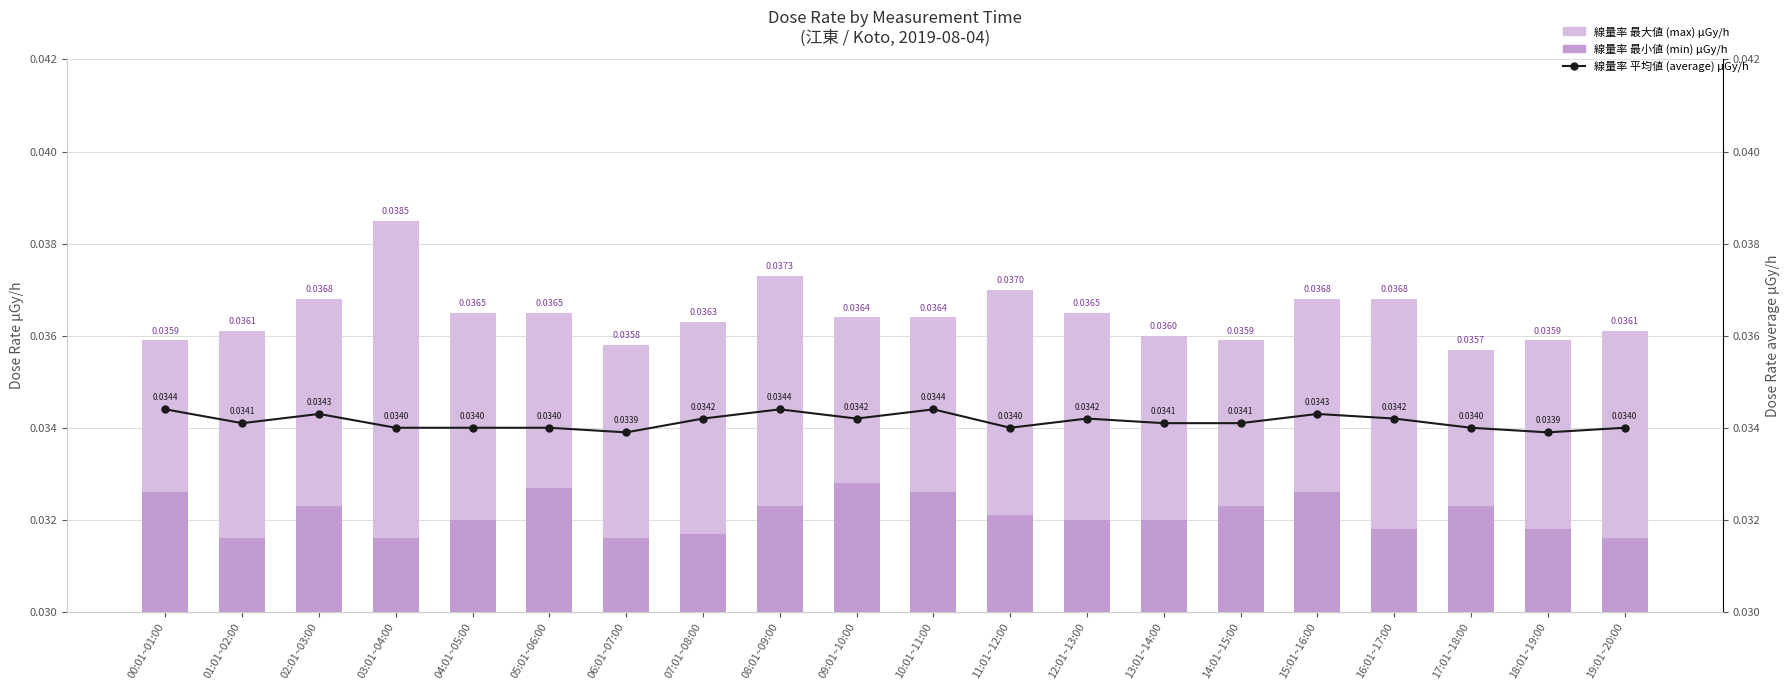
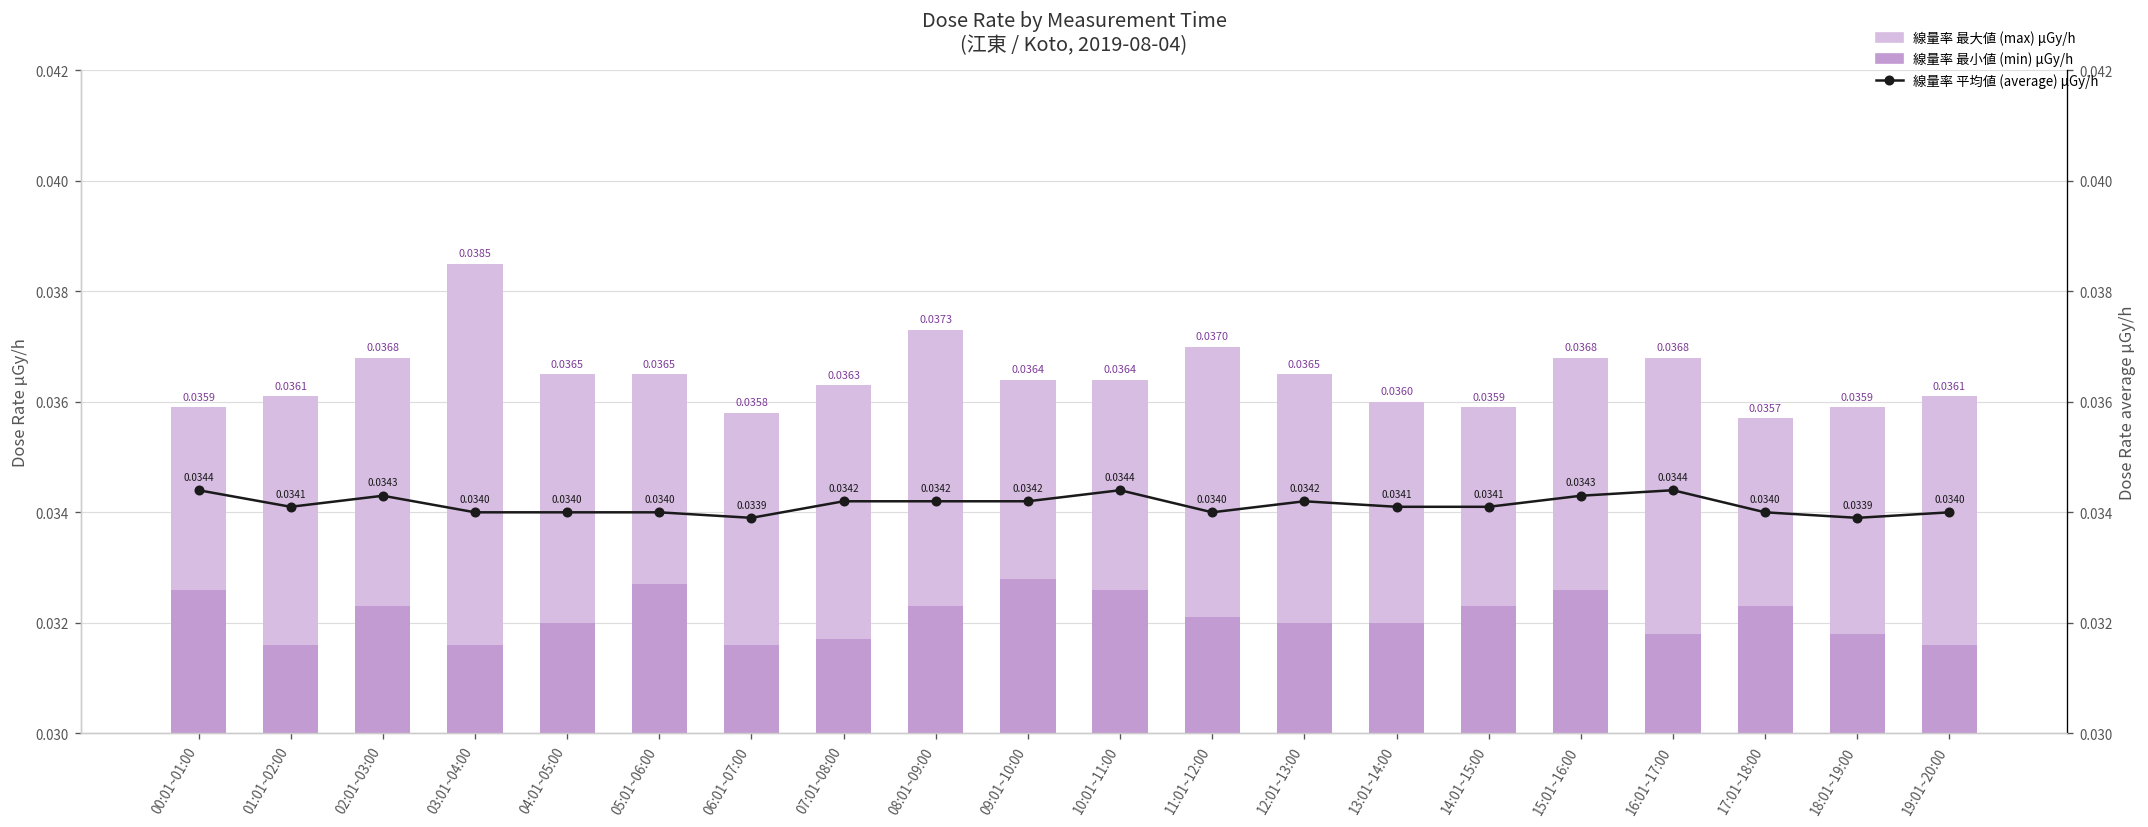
  {
    "線量率 平均値 (average) μGy/h": {
      "00:01~01:00": 0.0344,
      "01:01~02:00": 0.0341,
      "02:01~03:00": 0.0343,
      "03:01~04:00": 0.0340,
      "04:01~05:00": 0.0340,
      "05:01~06:00": 0.0340,
      "06:01~07:00": 0.0339,
      "07:01~08:00": 0.0342,
-     "08:01~09:00": 0.0344,
+     "08:01~09:00": 0.0342,
      "09:01~10:00": 0.0342,
      "10:01~11:00": 0.0344,
      "11:01~12:00": 0.0340,
      "12:01~13:00": 0.0342,
      "13:01~14:00": 0.0341,
      "14:01~15:00": 0.0341,
      "15:01~16:00": 0.0343,
-     "16:01~17:00": 0.0342,
+     "16:01~17:00": 0.0344,
      "17:01~18:00": 0.0340,
      "18:01~19:00": 0.0339,
      "19:01~20:00": 0.0340
    }
  }
